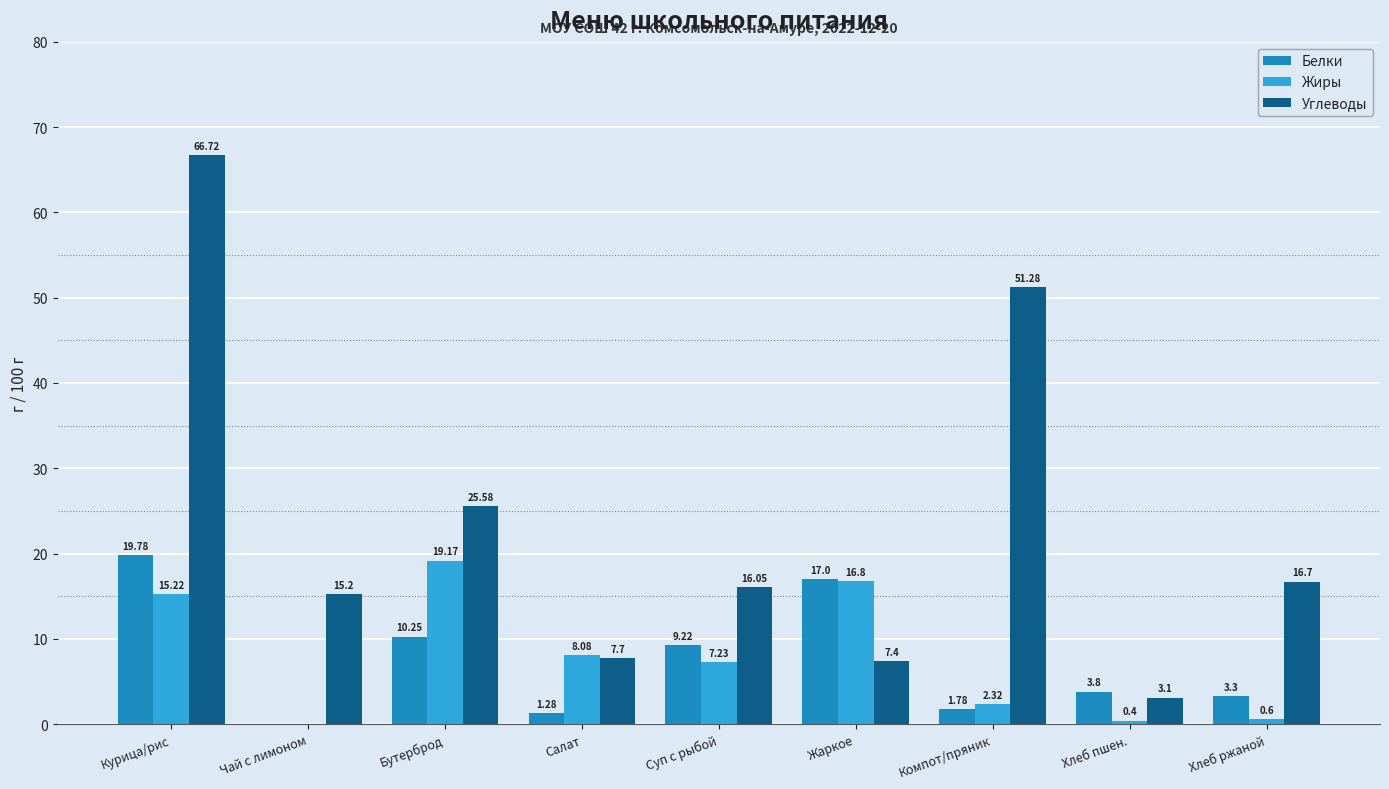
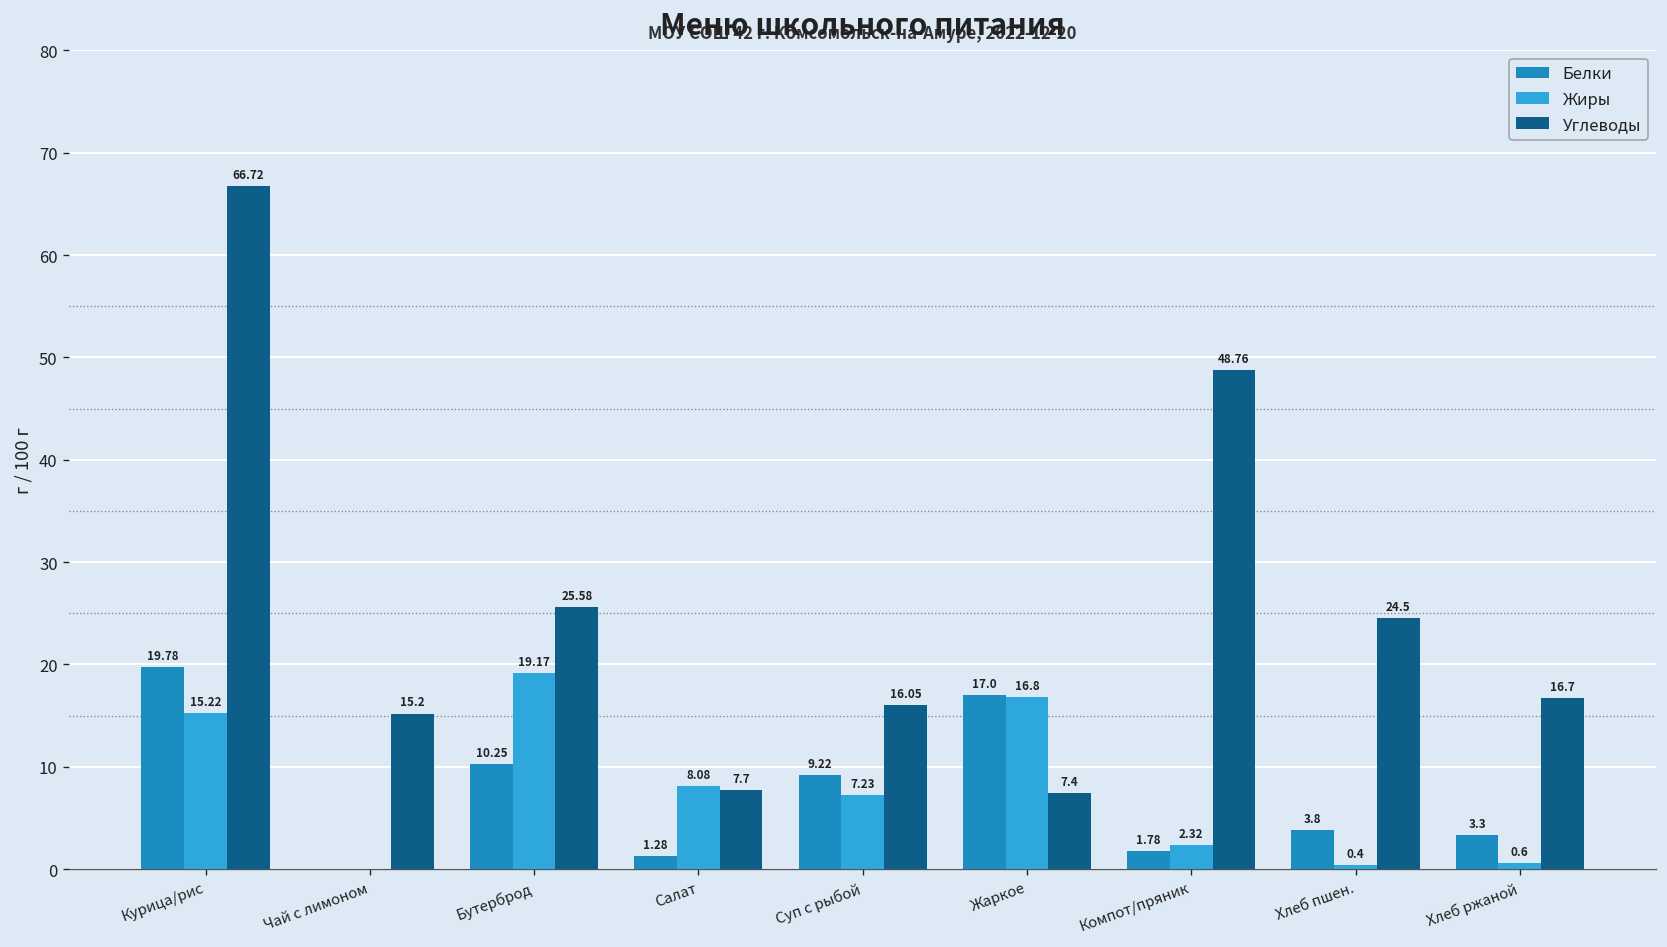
  {
    "Углеводы": {
      "Курица/рис": 66.72,
      "Чай с лимоном": 15.2,
      "Бутерброд": 25.58,
      "Салат": 7.7,
      "Суп с рыбой": 16.05,
      "Жаркое": 7.4,
-     "Компот/пряник": 51.28,
-     "Хлеб пшен.": 3.1,
+     "Компот/пряник": 48.76,
+     "Хлеб пшен.": 24.5,
      "Хлеб ржаной": 16.7
    }
  }
